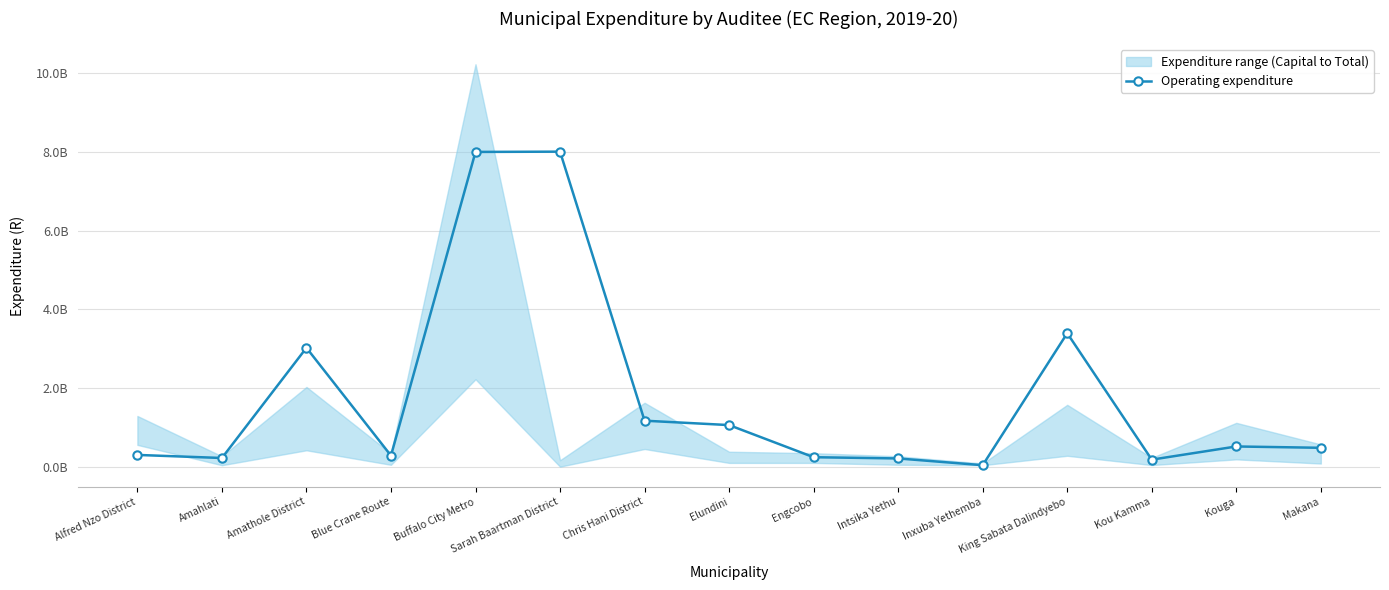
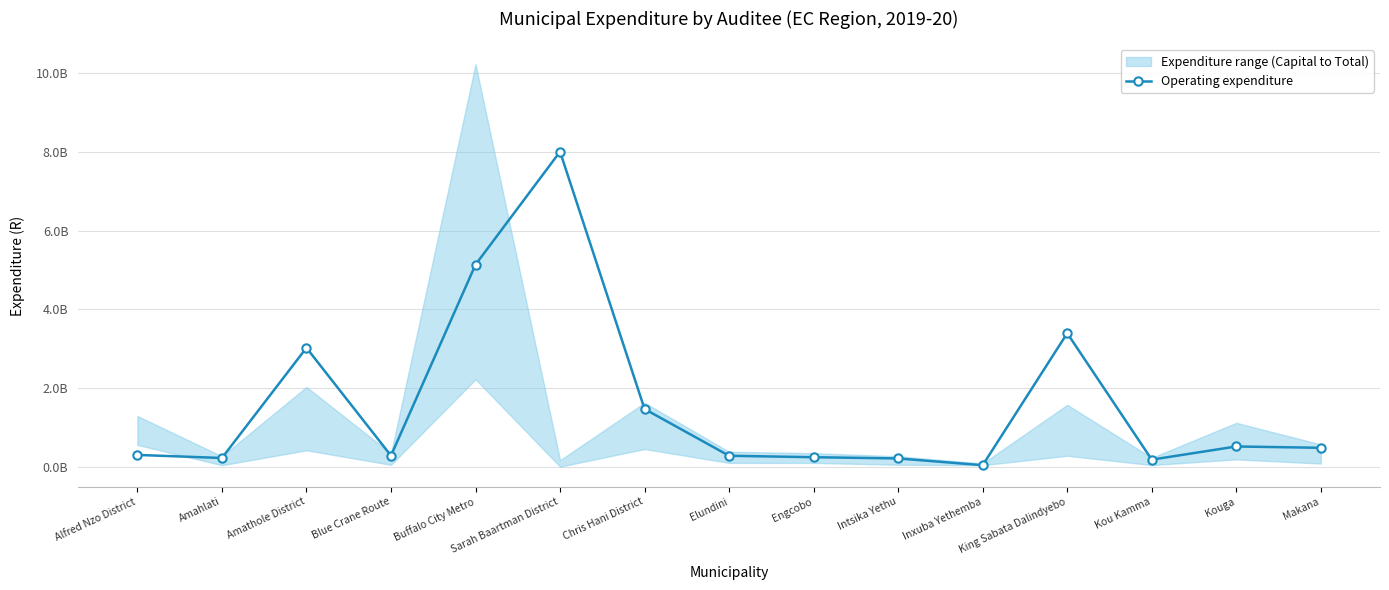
  {
    "Operating expenditure": {
      "Alfred Nzo District": 300000000,
      "Amathole District": 3000000000,
-     "Buffalo City Metro": 8000000000,
+     "Buffalo City Metro": 5100000000,
      "Sarah Baartman District": 8000000000,
-     "Chris Hani District": 1200000000,
-     "Elundini": 1100000000,
+     "Chris Hani District": 1500000000,
+     "Elundini": 300000000,
      "Engcobo": 200000000,
      "King Sabata Dalindyebo": 3400000000,
      "Kouga": 500000000,
      "Makana": 500000000
    }
  }
